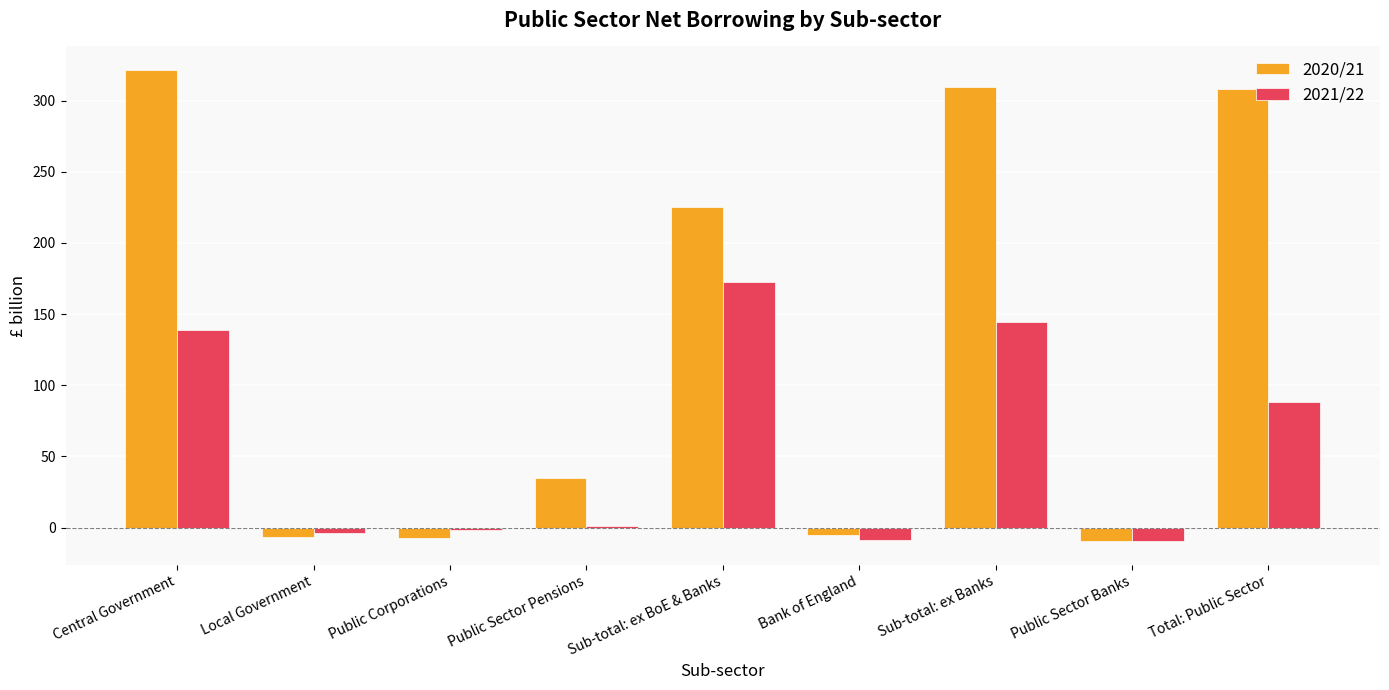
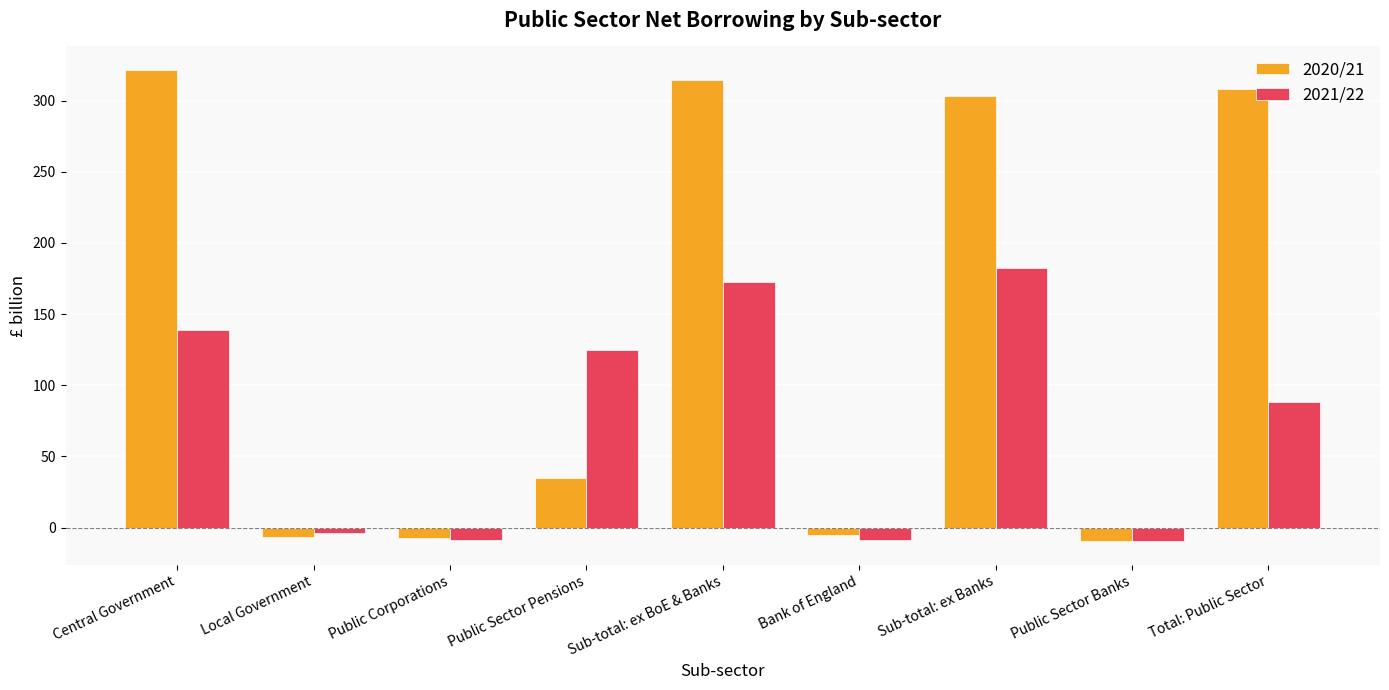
  {
    "2020/21": {
      "Central Government": 322,
      "Local Government": -6,
      "Public Corporations": -7,
      "Public Sector Pensions": 35,
-     "Sub-total: ex BoE & Banks": 225,
+     "Sub-total: ex BoE & Banks": 315,
      "Bank of England": -5,
-     "Sub-total: ex Banks": 309,
+     "Sub-total: ex Banks": 304,
      "Public Sector Banks": -10,
      "Total: Public Sector": 308
    },
    "2021/22": {
      "Central Government": 139,
      "Local Government": -4,
-     "Public Corporations": -2,
-     "Public Sector Pensions": 1,
+     "Public Corporations": -9,
+     "Public Sector Pensions": 125,
      "Sub-total: ex BoE & Banks": 172,
      "Bank of England": -9,
-     "Sub-total: ex Banks": 144,
+     "Sub-total: ex Banks": 183,
      "Public Sector Banks": -9,
      "Total: Public Sector": 88
    }
  }
